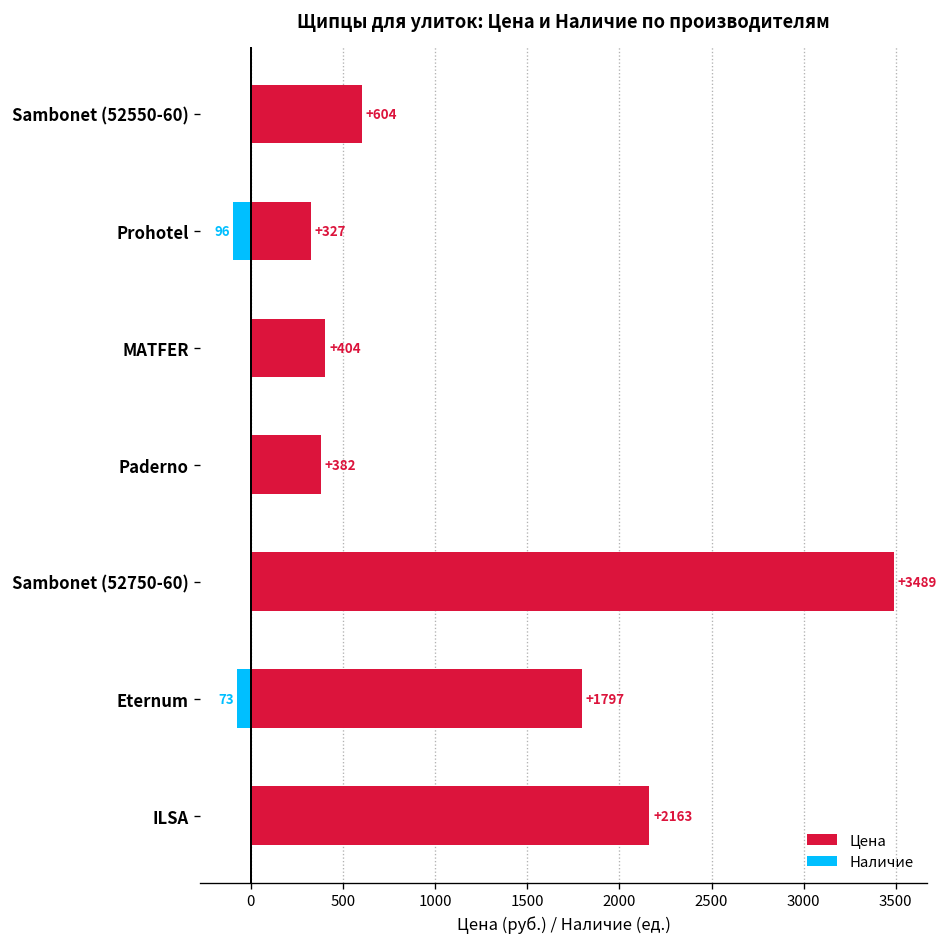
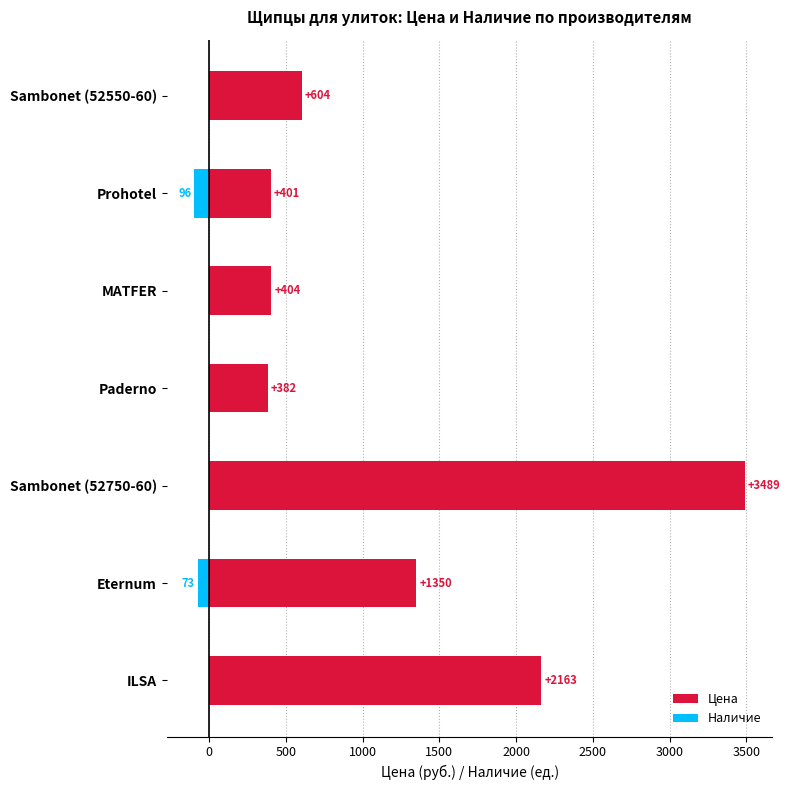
  {
    "Цена": {
      "Sambonet (52550-60)": "+604",
-     "Prohotel": "+327",
+     "Prohotel": "+401",
      "MATFER": "+404",
      "Paderno": "+382",
      "Sambonet (52750-60)": "+3489",
-     "Eternum": "+1797",
+     "Eternum": "+1350",
      "ILSA": "+2163"
    },
    "Наличие": {
      "Sambonet (52550-60)": "0",
      "MATFER": "0",
      "Paderno": "0",
      "Sambonet (52750-60)": "0",
      "ILSA": "0"
    }
  }
